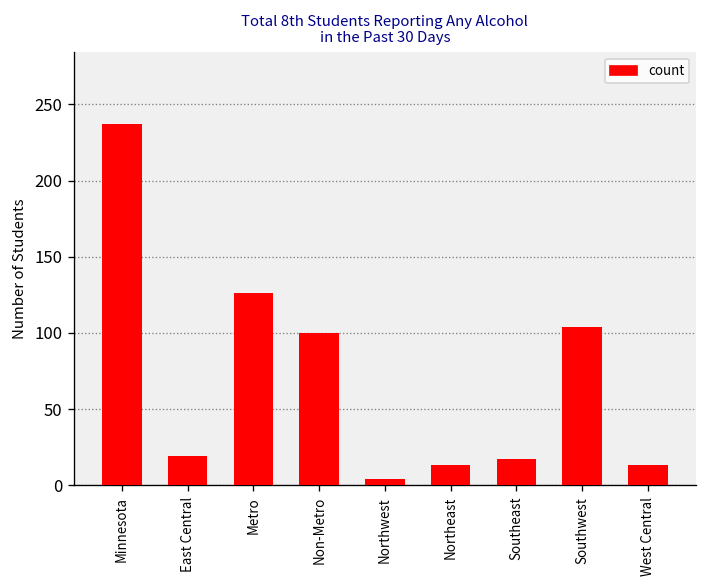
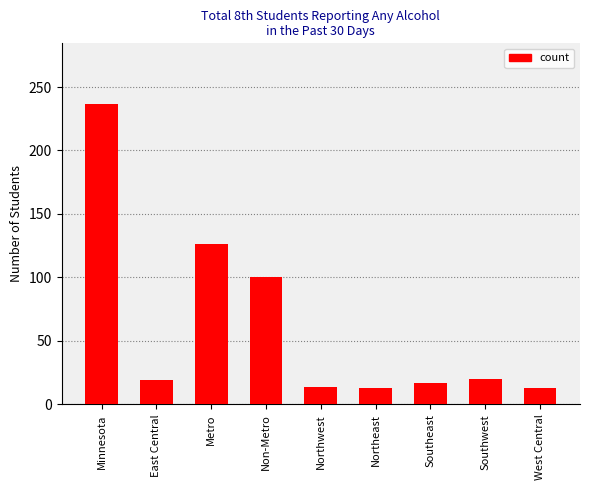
  {
    "Minnesota": 237,
    "East Central": 19,
    "Metro": 126,
    "Non-Metro": 100,
-   "Northwest": 4,
+   "Northwest": 14,
    "Northeast": 13,
    "Southeast": 17,
-   "Southwest": 104,
+   "Southwest": 20,
    "West Central": 13
  }
